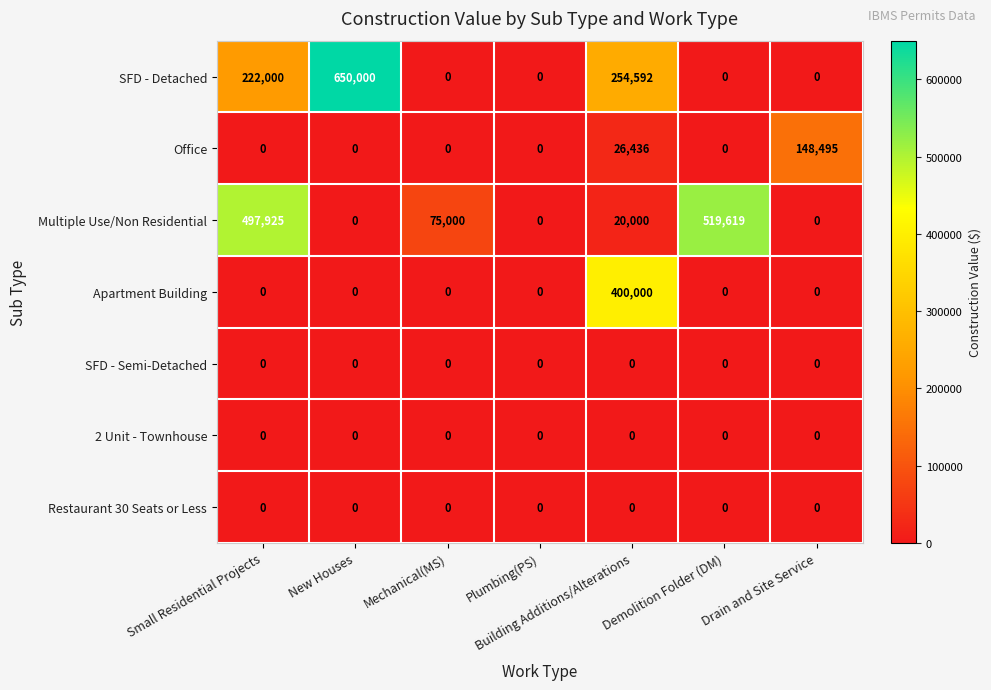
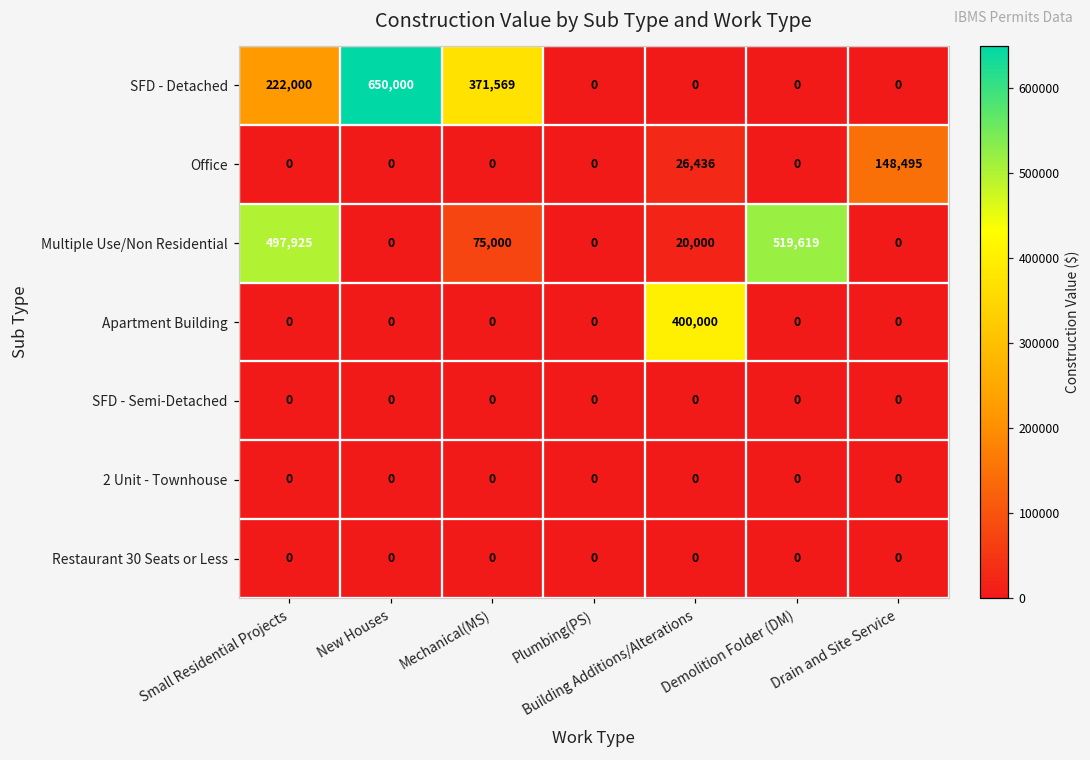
  {
    "SFD - Detached": {
      "Small Residential Projects": "222,000",
      "New Houses": "650,000",
-     "Mechanical(MS)": "0",
+     "Mechanical(MS)": "371,569",
      "Plumbing(PS)": "0",
-     "Building Additions/Alterations": "254,592",
+     "Building Additions/Alterations": "0",
      "Demolition Folder (DM)": "0",
      "Drain and Site Service": "0"
    },
    "Office": {
      "Small Residential Projects": "0",
      "New Houses": "0",
      "Mechanical(MS)": "0",
      "Plumbing(PS)": "0",
      "Building Additions/Alterations": "26,436",
      "Demolition Folder (DM)": "0",
      "Drain and Site Service": "148,495"
    },
    "Multiple Use/Non Residential": {
      "Small Residential Projects": "497,925",
      "New Houses": "0",
      "Mechanical(MS)": "75,000",
      "Plumbing(PS)": "0",
      "Building Additions/Alterations": "20,000",
      "Demolition Folder (DM)": "519,619",
      "Drain and Site Service": "0"
    },
    "Apartment Building": {
      "Small Residential Projects": "0",
      "New Houses": "0",
      "Mechanical(MS)": "0",
      "Plumbing(PS)": "0",
      "Building Additions/Alterations": "400,000",
      "Demolition Folder (DM)": "0",
      "Drain and Site Service": "0"
    },
    "SFD - Semi-Detached": {
      "Small Residential Projects": "0",
      "New Houses": "0",
      "Mechanical(MS)": "0",
      "Plumbing(PS)": "0",
      "Building Additions/Alterations": "0",
      "Demolition Folder (DM)": "0",
      "Drain and Site Service": "0"
    },
    "2 Unit - Townhouse": {
      "Small Residential Projects": "0",
      "New Houses": "0",
      "Mechanical(MS)": "0",
      "Plumbing(PS)": "0",
      "Building Additions/Alterations": "0",
      "Demolition Folder (DM)": "0",
      "Drain and Site Service": "0"
    },
    "Restaurant 30 Seats or Less": {
      "Small Residential Projects": "0",
      "New Houses": "0",
      "Mechanical(MS)": "0",
      "Plumbing(PS)": "0",
      "Building Additions/Alterations": "0",
      "Demolition Folder (DM)": "0",
      "Drain and Site Service": "0"
    }
  }
